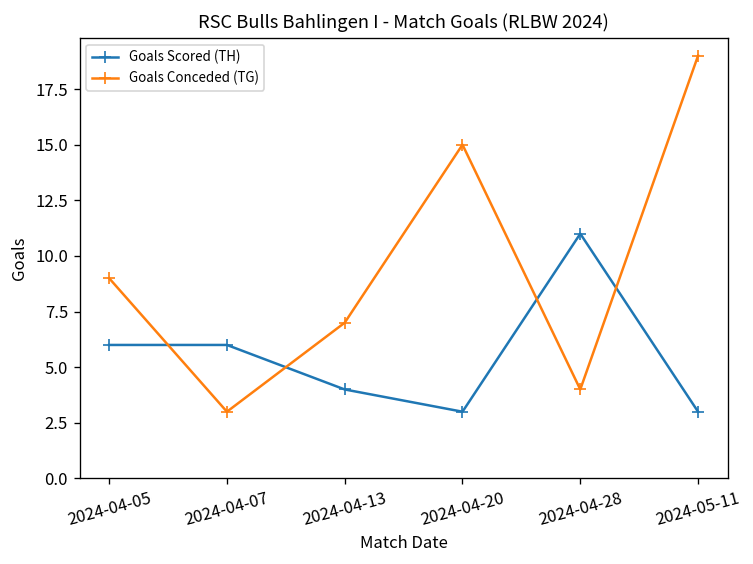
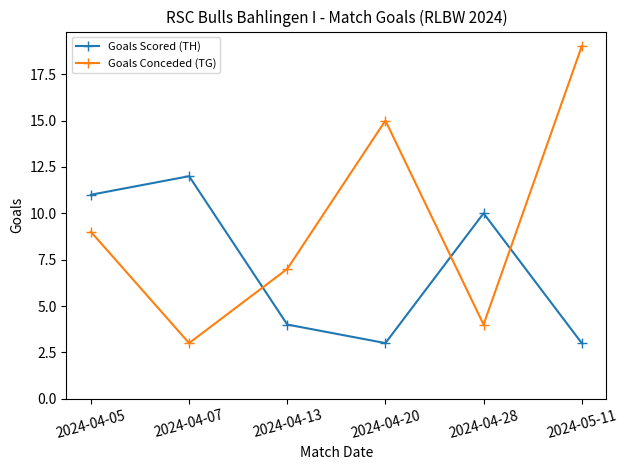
  {
    "Goals Scored (TH)": {
-     "2024-04-05": 6,
-     "2024-04-07": 6,
+     "2024-04-05": 11,
+     "2024-04-07": 12,
      "2024-04-13": 4,
      "2024-04-20": 3,
-     "2024-04-28": 11,
+     "2024-04-28": 10,
      "2024-05-11": 3
    },
    "Goals Conceded (TG)": {
      "2024-04-05": 9,
      "2024-04-07": 3,
      "2024-04-13": 7,
      "2024-04-20": 15,
      "2024-04-28": 4,
      "2024-05-11": 19
    }
  }
